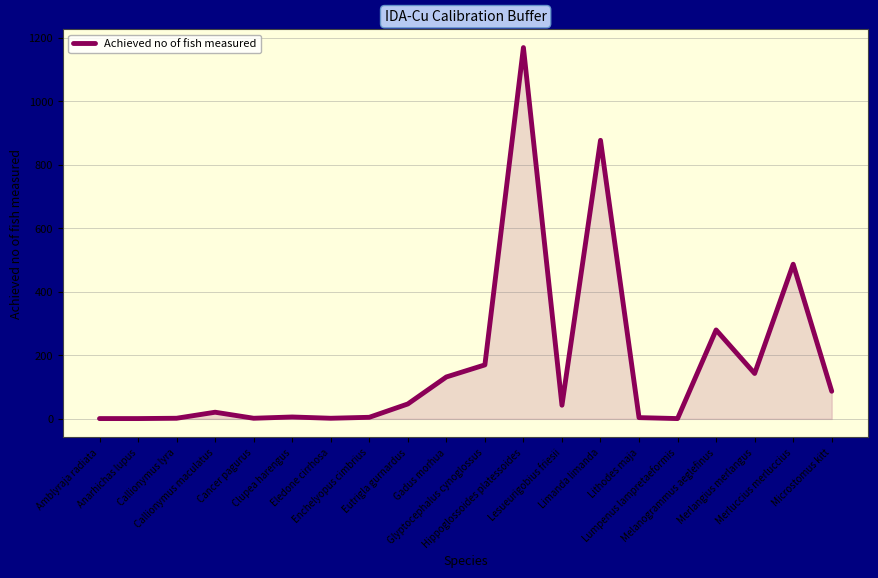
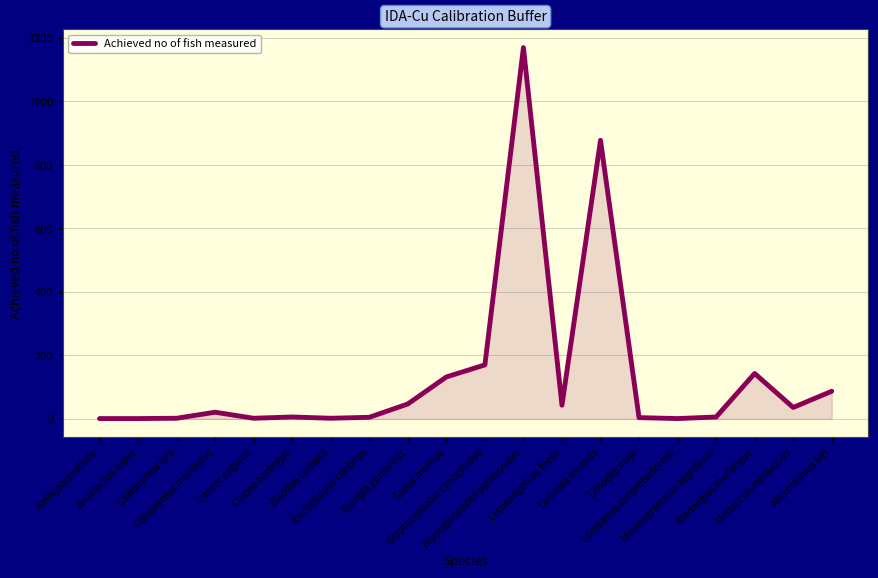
  {
    "Amblyraja radiata": 0,
    "Anarhichas lupus": 0,
    "Callionymus lyra": 0,
    "Callionymus maculatus": 20,
    "Cancer pagurus": 0,
    "Clupea harengus": 10,
    "Eledone cirrhosa": 0,
    "Enchelyopus cimbrius": 10,
    "Eutrigla gurnardus": 50,
    "Gadus morhua": 130,
    "Glyptocephalus cynoglossus": 170,
    "Hippoglossoides platessoides": 1170,
    "Lesueurigobius friesii": 40,
    "Limanda limanda": 880,
    "Lithodes maja": 0,
    "Lumpenus lampretaeformis": 0,
-   "Melanogrammus aeglefinus": 280,
+   "Melanogrammus aeglefinus": 10,
    "Merlangius merlangus": 140,
-   "Merluccius merluccius": 490,
+   "Merluccius merluccius": 40,
    "Microstomus kitt": 90
  }
